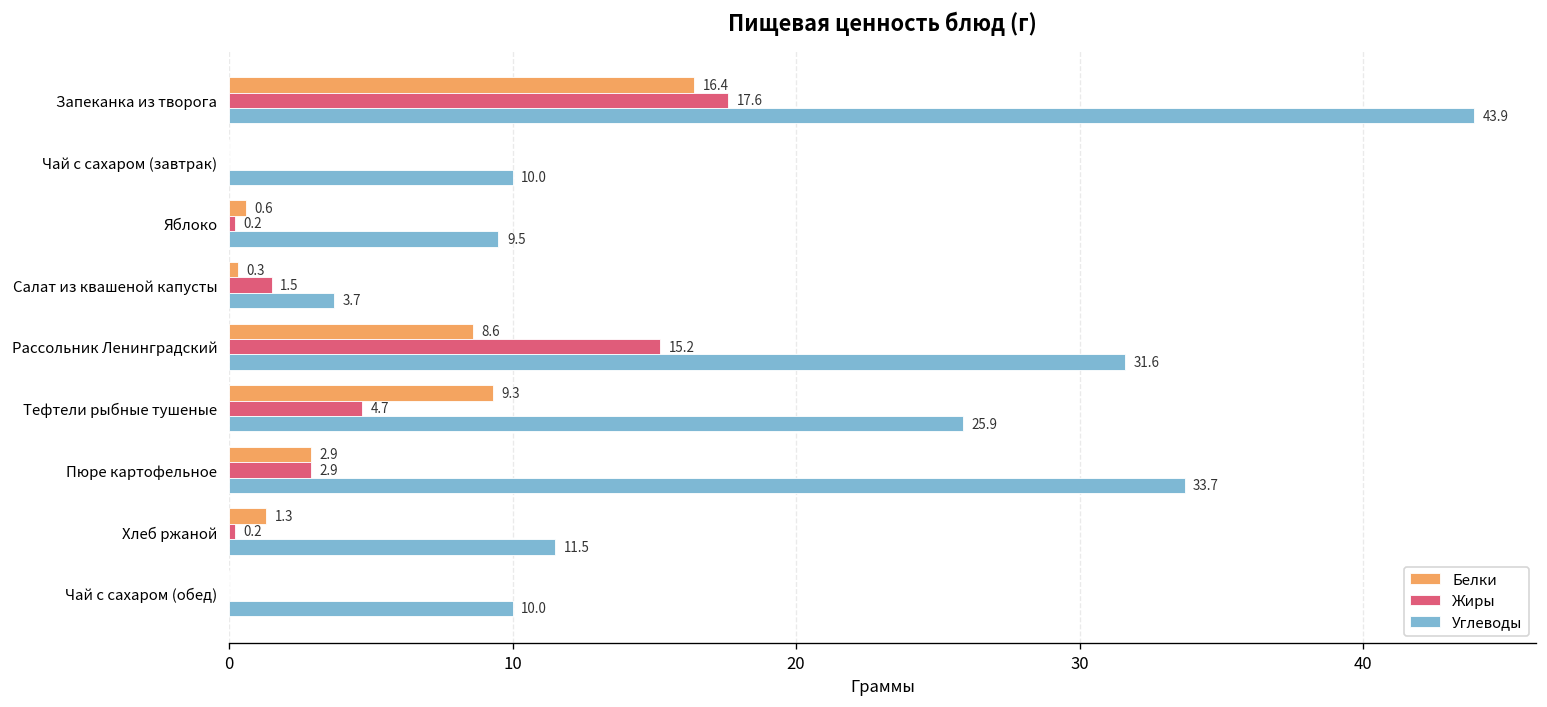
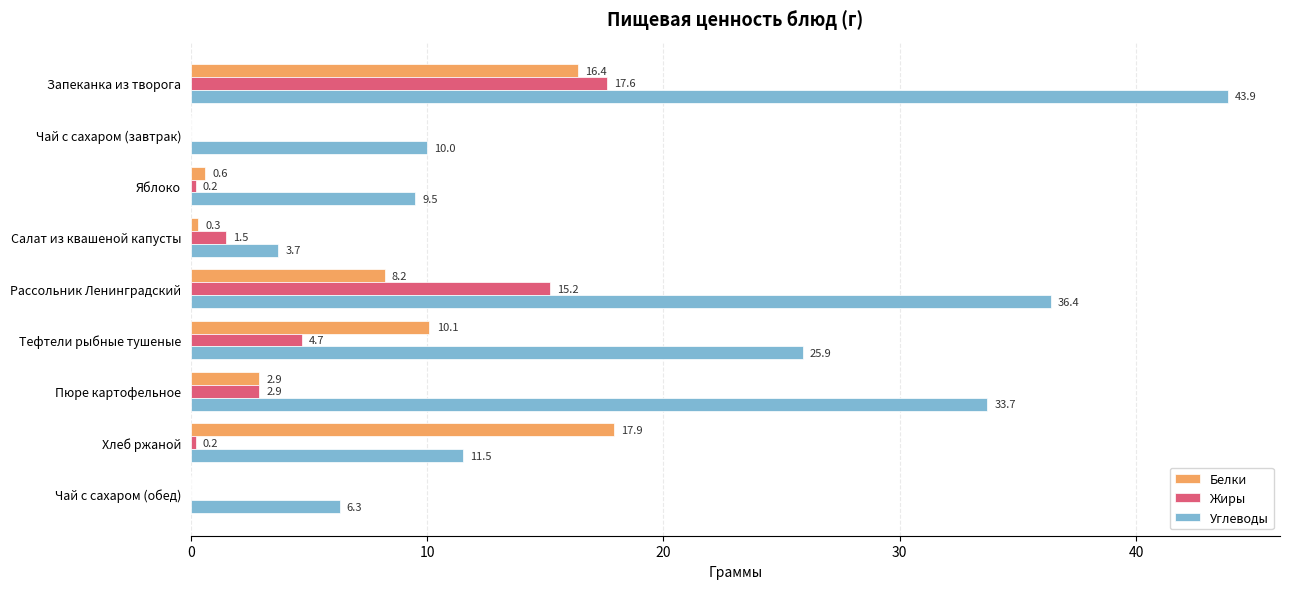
  {
    "Белки": {
      "Запеканка из творога": 16.4,
      "Яблоко": 0.6,
      "Салат из квашеной капусты": 0.3,
-     "Рассольник Ленинградский": 8.6,
-     "Тефтели рыбные тушеные": 9.3,
+     "Рассольник Ленинградский": 8.2,
+     "Тефтели рыбные тушеные": 10.1,
      "Пюре картофельное": 2.9,
-     "Хлеб ржаной": 1.3
+     "Хлеб ржаной": 17.9
    },
    "Жиры": {
      "Запеканка из творога": 17.6,
      "Яблоко": 0.2,
      "Салат из квашеной капусты": 1.5,
      "Рассольник Ленинградский": 15.2,
      "Тефтели рыбные тушеные": 4.7,
      "Пюре картофельное": 2.9,
      "Хлеб ржаной": 0.2
    },
    "Углеводы": {
      "Запеканка из творога": 43.9,
      "Чай с сахаром (завтрак)": 10.0,
      "Яблоко": 9.5,
      "Салат из квашеной капусты": 3.7,
-     "Рассольник Ленинградский": 31.6,
+     "Рассольник Ленинградский": 36.4,
      "Тефтели рыбные тушеные": 25.9,
      "Пюре картофельное": 33.7,
      "Хлеб ржаной": 11.5,
-     "Чай с сахаром (обед)": 10.0
+     "Чай с сахаром (обед)": 6.3
    }
  }
